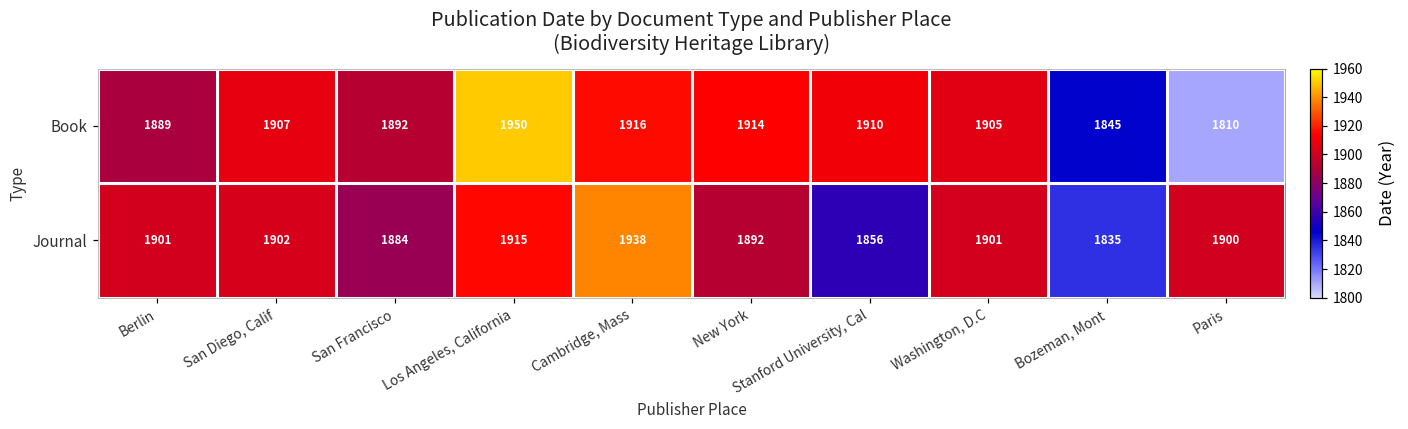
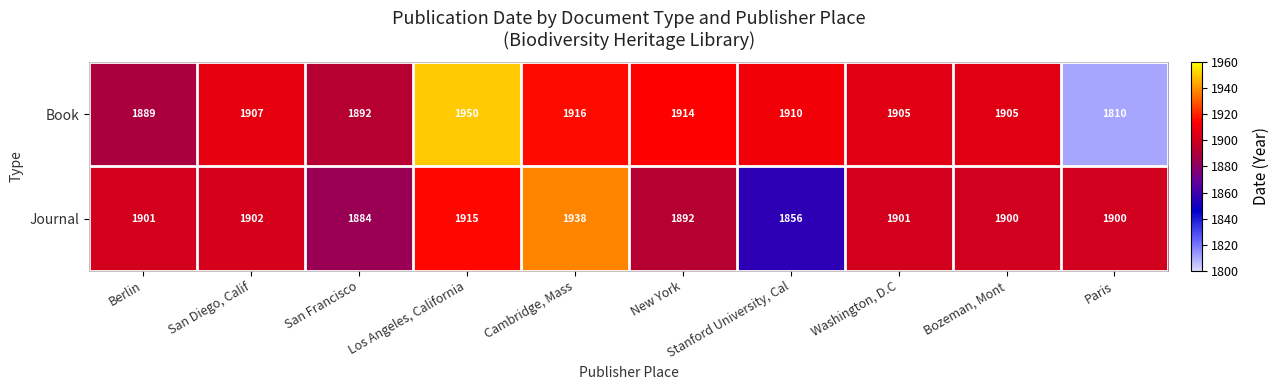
  {
    "Book": {
      "Berlin": 1889,
      "San Diego, Calif": 1907,
      "San Francisco": 1892,
      "Los Angeles, California": 1950,
      "Cambridge, Mass": 1916,
      "New York": 1914,
      "Stanford University, Cal": 1910,
      "Washington, D.C": 1905,
-     "Bozeman, Mont": 1845,
+     "Bozeman, Mont": 1905,
      "Paris": 1810
    },
    "Journal": {
      "Berlin": 1901,
      "San Diego, Calif": 1902,
      "San Francisco": 1884,
      "Los Angeles, California": 1915,
      "Cambridge, Mass": 1938,
      "New York": 1892,
      "Stanford University, Cal": 1856,
      "Washington, D.C": 1901,
-     "Bozeman, Mont": 1835,
+     "Bozeman, Mont": 1900,
      "Paris": 1900
    }
  }
